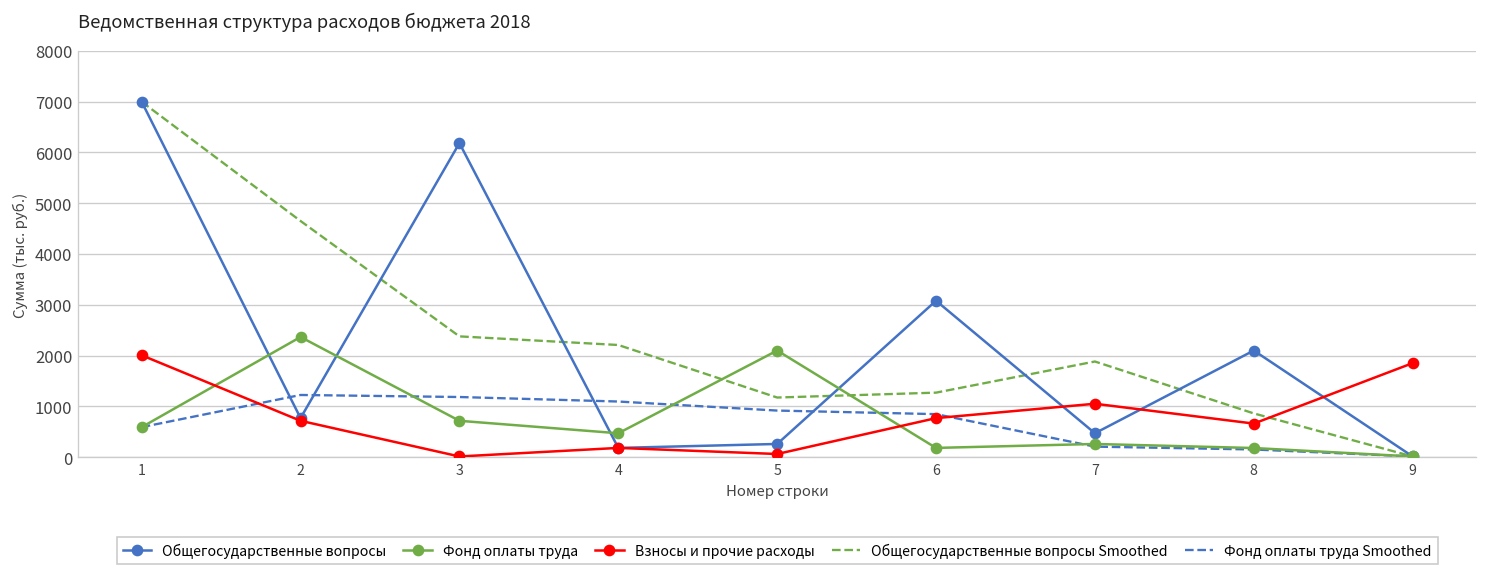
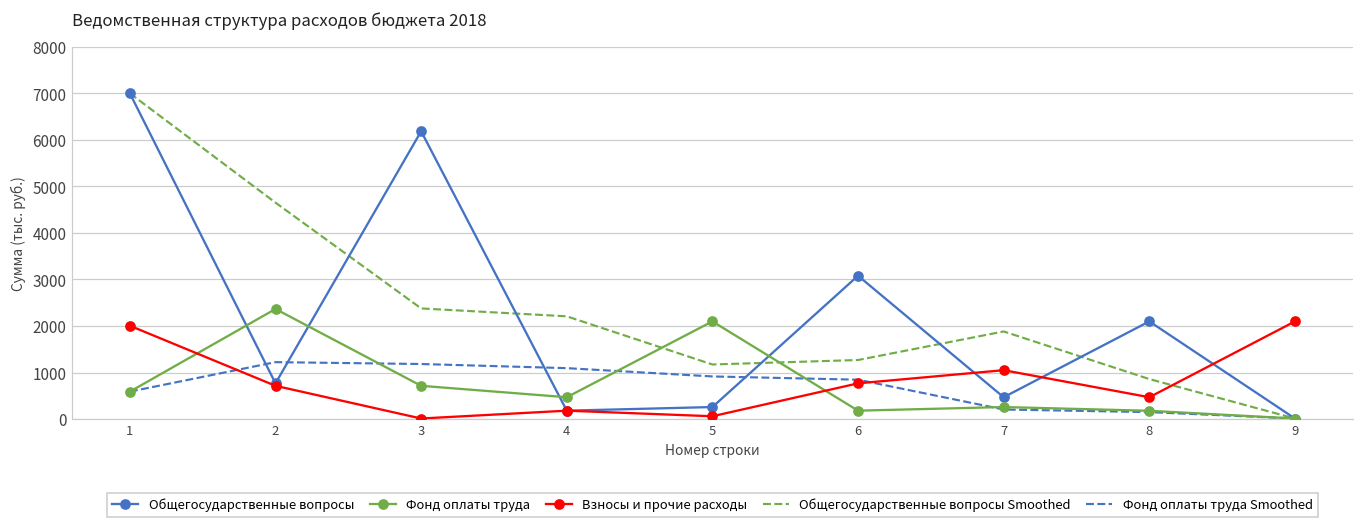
  {
    "Взносы и прочие расходы": {
      "1": 2000,
      "3": 0,
      "5": 100,
      "6": 800,
      "7": 1000,
-     "8": 700,
-     "9": 1900
+     "8": 500,
+     "9": 2100
    }
  }
